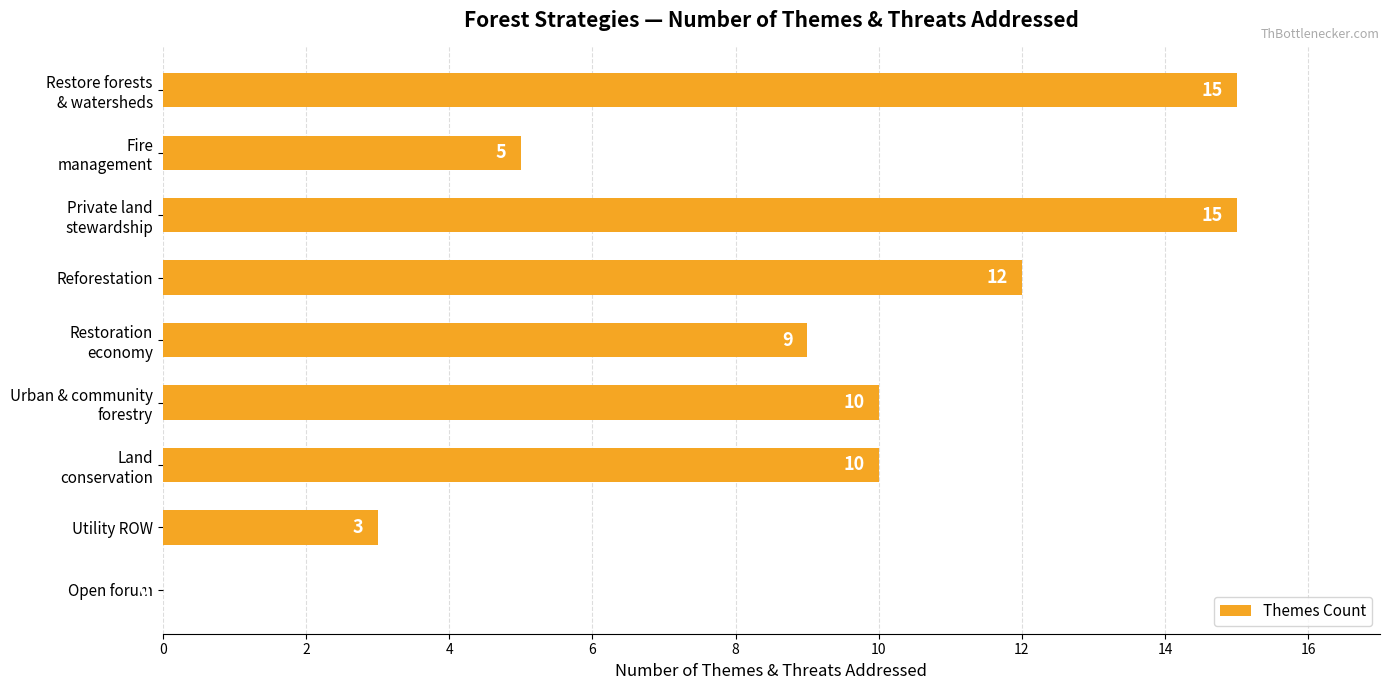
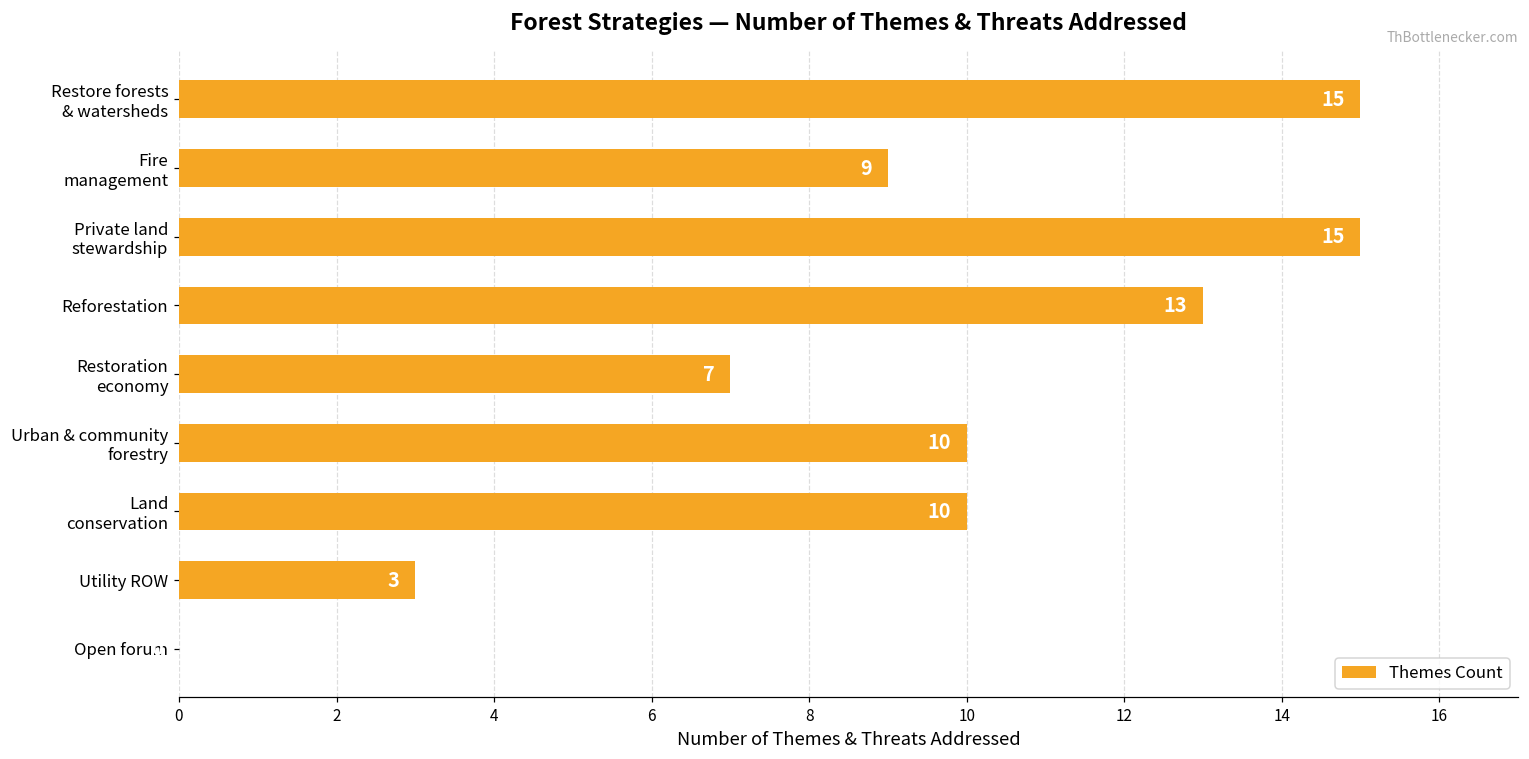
  {
    "Restore forests & watersheds": 15,
-   "Fire management": 5,
+   "Fire management": 9,
    "Private land stewardship": 15,
-   "Reforestation": 12,
-   "Restoration economy": 9,
+   "Reforestation": 13,
+   "Restoration economy": 7,
    "Urban & community forestry": 10,
    "Land conservation": 10,
    "Utility ROW": 3
  }
